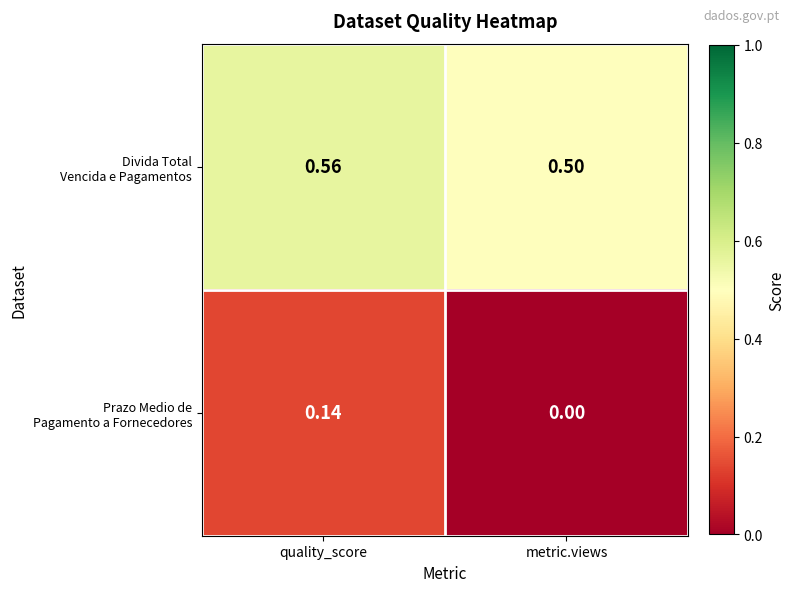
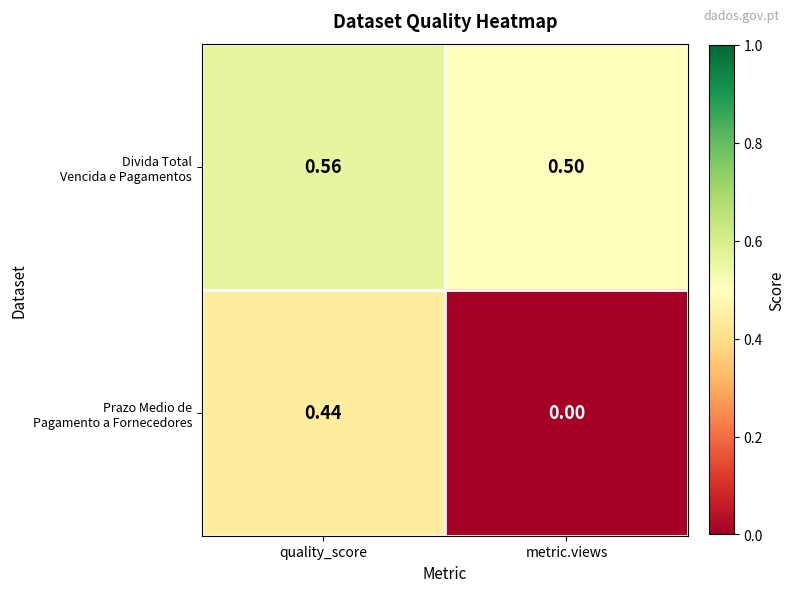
  {
    "Divida Total Vencida e Pagamentos": {
      "quality_score": 0.56,
      "metric.views": 0.50
    },
    "Prazo Medio de Pagamento a Fornecedores": {
-     "quality_score": 0.14,
+     "quality_score": 0.44,
      "metric.views": 0.00
    }
  }
